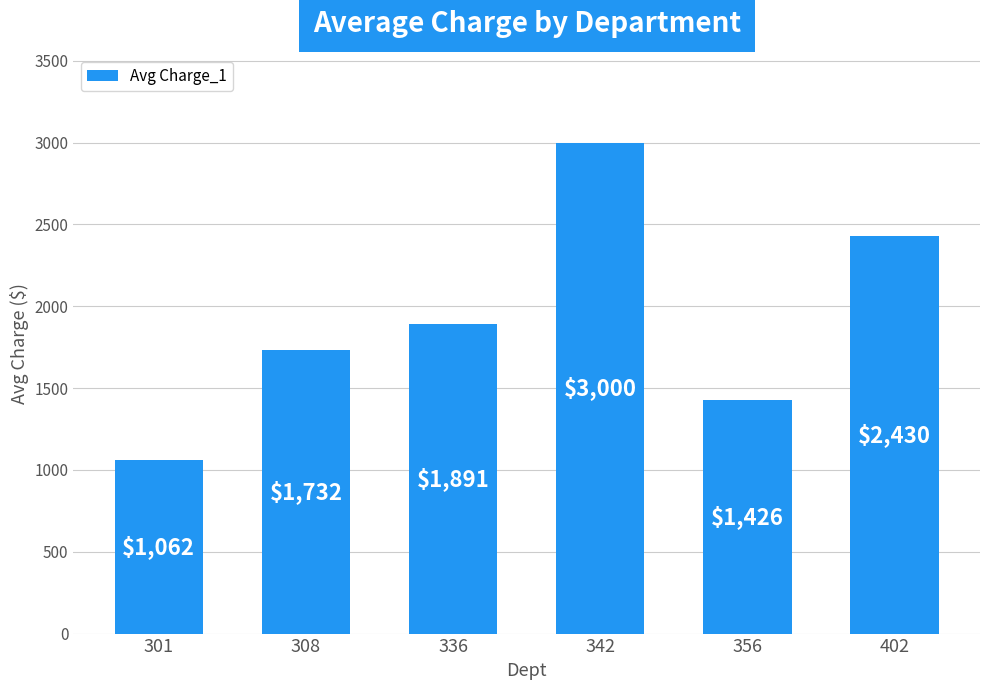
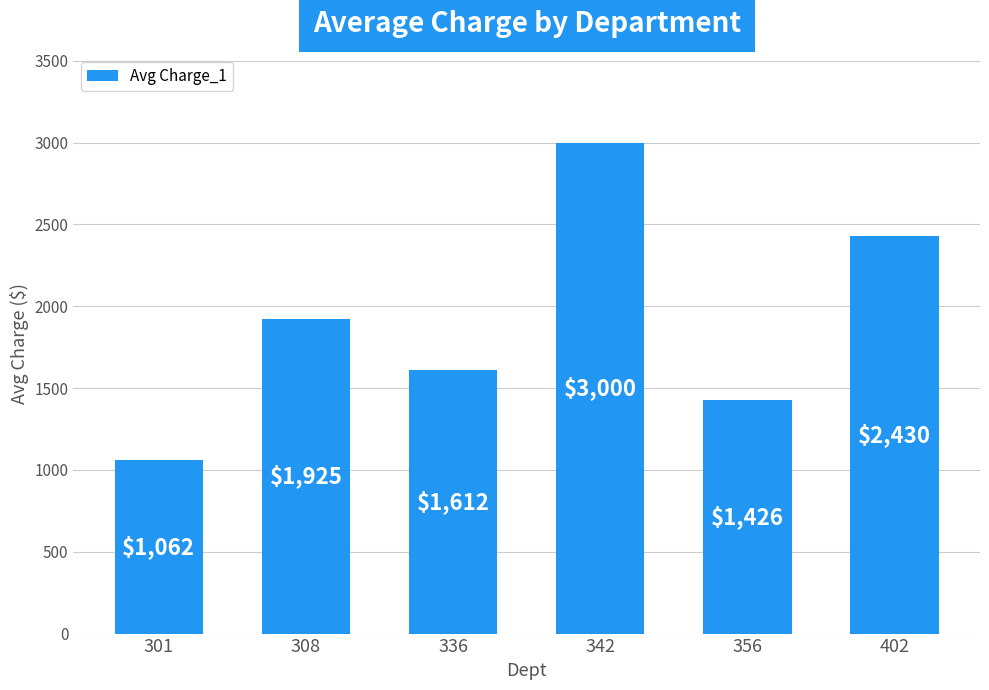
  {
    "301": "$1,062",
-   "308": "$1,732",
-   "336": "$1,891",
+   "308": "$1,925",
+   "336": "$1,612",
    "342": "$3,000",
    "356": "$1,426",
    "402": "$2,430"
  }
